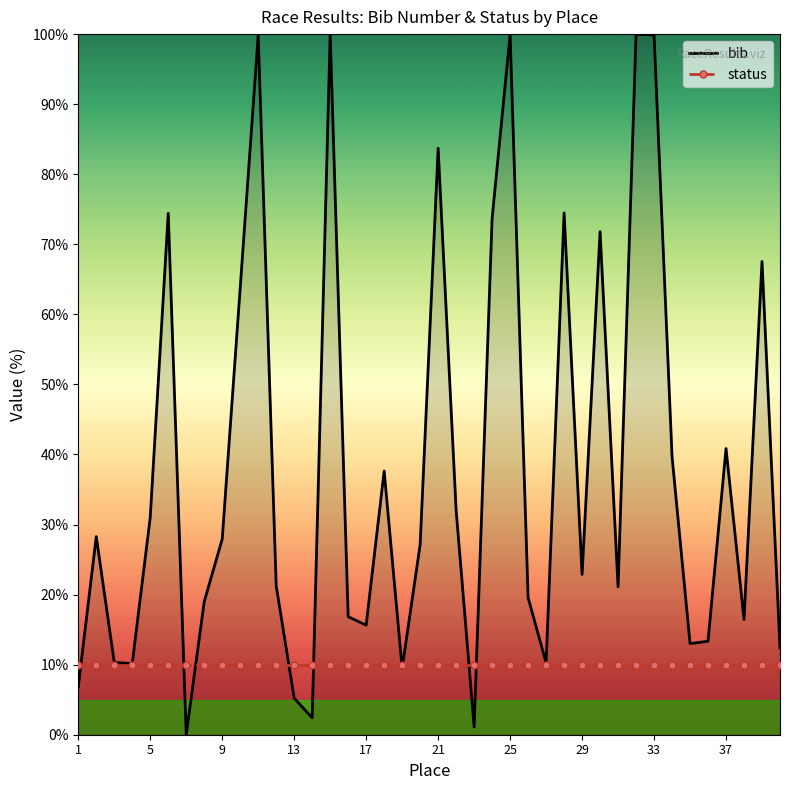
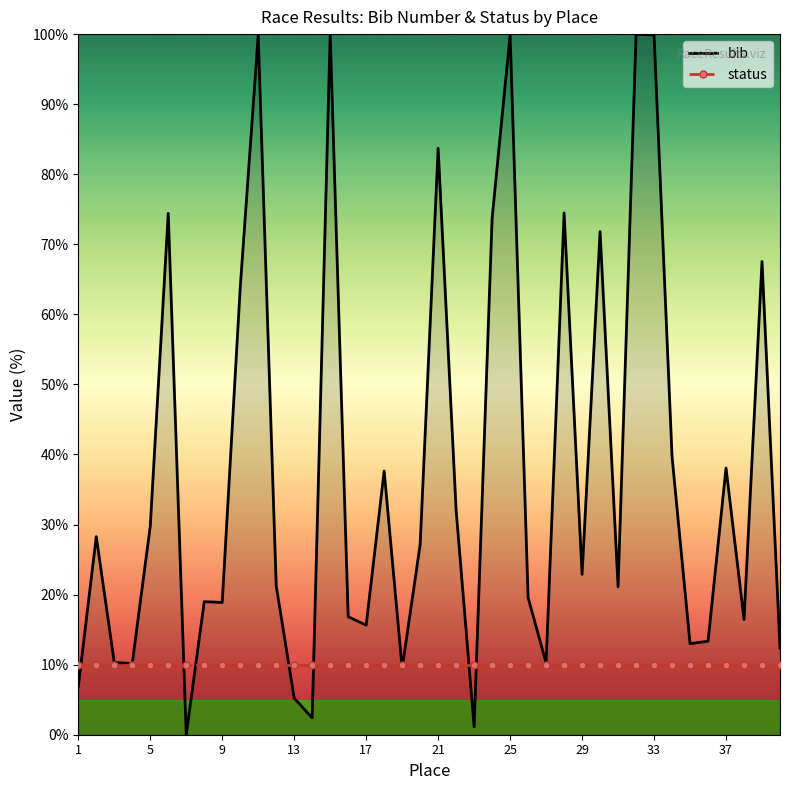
  {
    "bib": {
      "1": "7%",
-     "5": "31%",
-     "9": "28%",
+     "5": "30%",
+     "9": "19%",
      "13": "5%",
      "17": "16%",
      "21": "84%",
      "25": "100%",
      "29": "23%",
      "33": "100%",
-     "37": "41%"
+     "37": "38%"
    },
    "status": {
      "1": "10%",
      "5": "10%",
      "9": "10%",
      "13": "10%",
      "17": "10%",
      "21": "10%",
      "25": "10%",
      "29": "10%",
      "33": "10%",
      "37": "10%"
    }
  }
